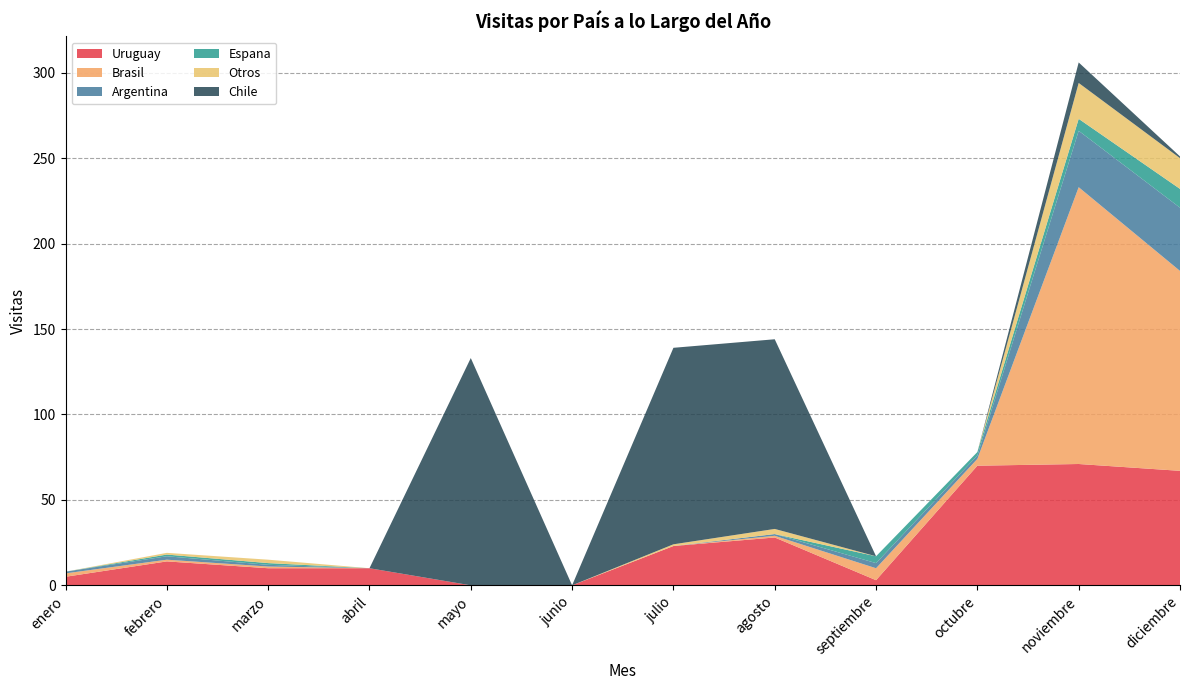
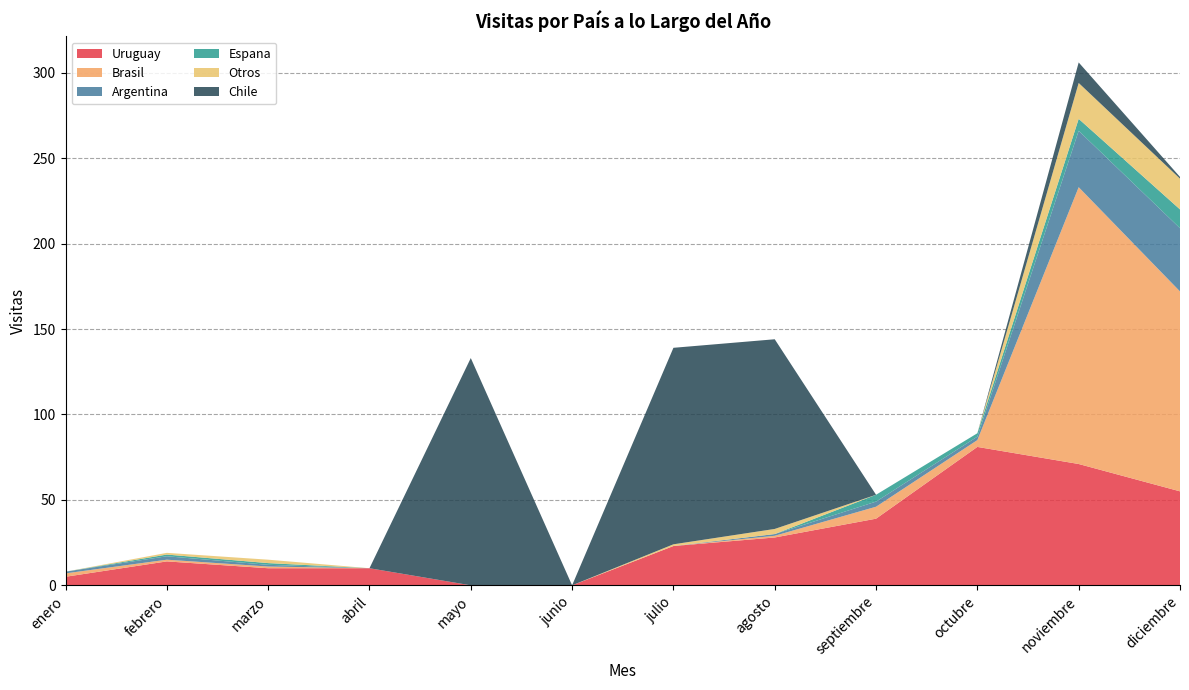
  {
    "Uruguay": {
      "enero": 5,
-     "septiembre": 3,
-     "octubre": 70,
+     "septiembre": 39,
+     "octubre": 81,
      "noviembre": 71,
-     "diciembre": 67
+     "diciembre": 55
    },
    "Chile": {
      "mayo": 133,
      "julio": 115,
      "agosto": 111,
      "noviembre": 12
    }
  }
